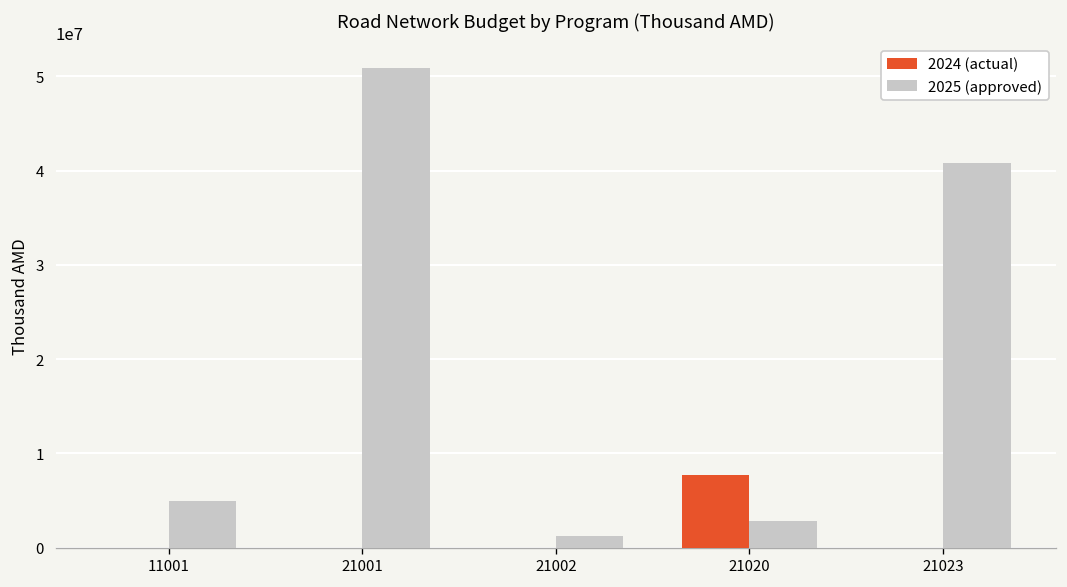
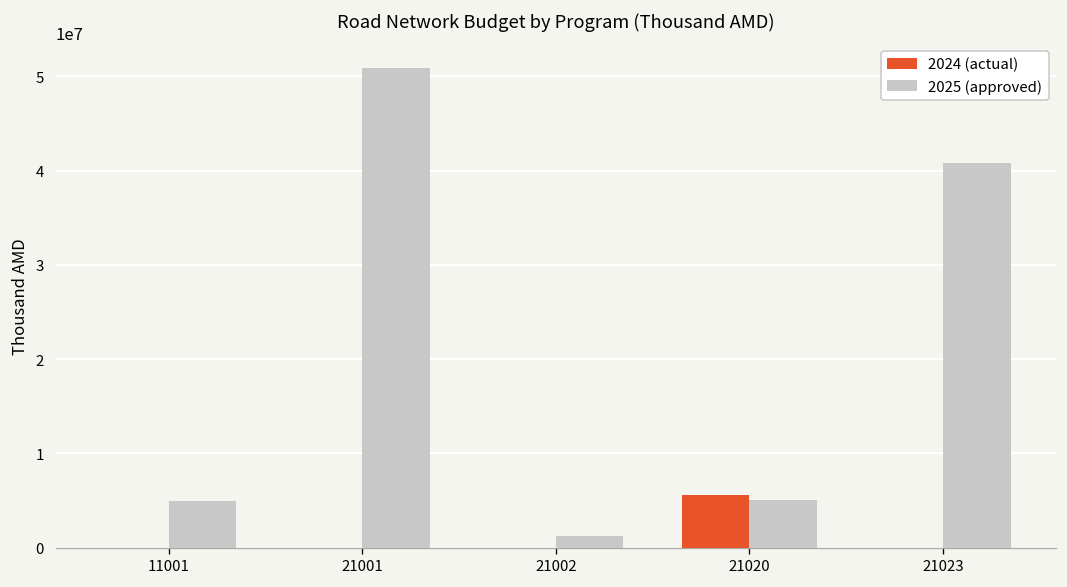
  {
    "2024 (actual)": {
      "11001": 0,
      "21001": 0,
      "21002": 0,
-     "21020": 8000000,
+     "21020": 6000000,
      "21023": 0
    },
    "2025 (approved)": {
      "11001": 5000000,
      "21001": 51000000,
      "21002": 1000000,
-     "21020": 3000000,
+     "21020": 5000000,
      "21023": 41000000
    }
  }
